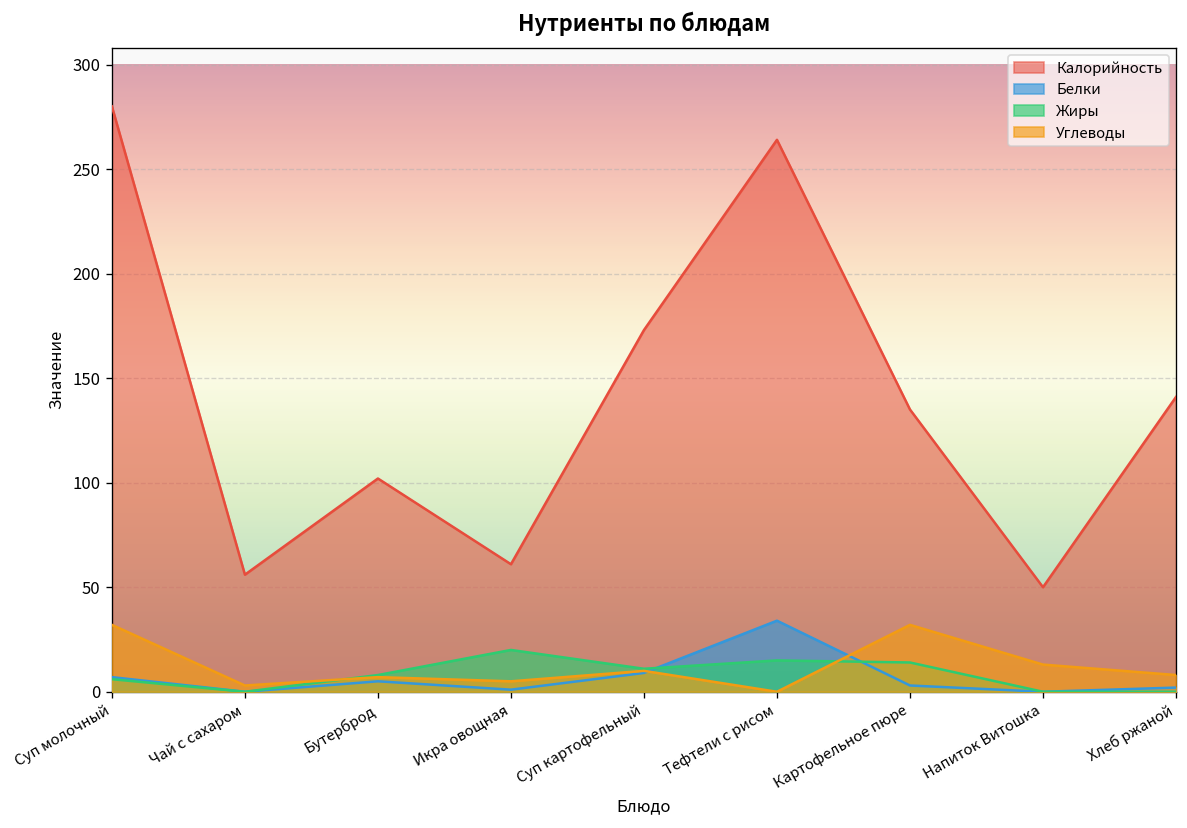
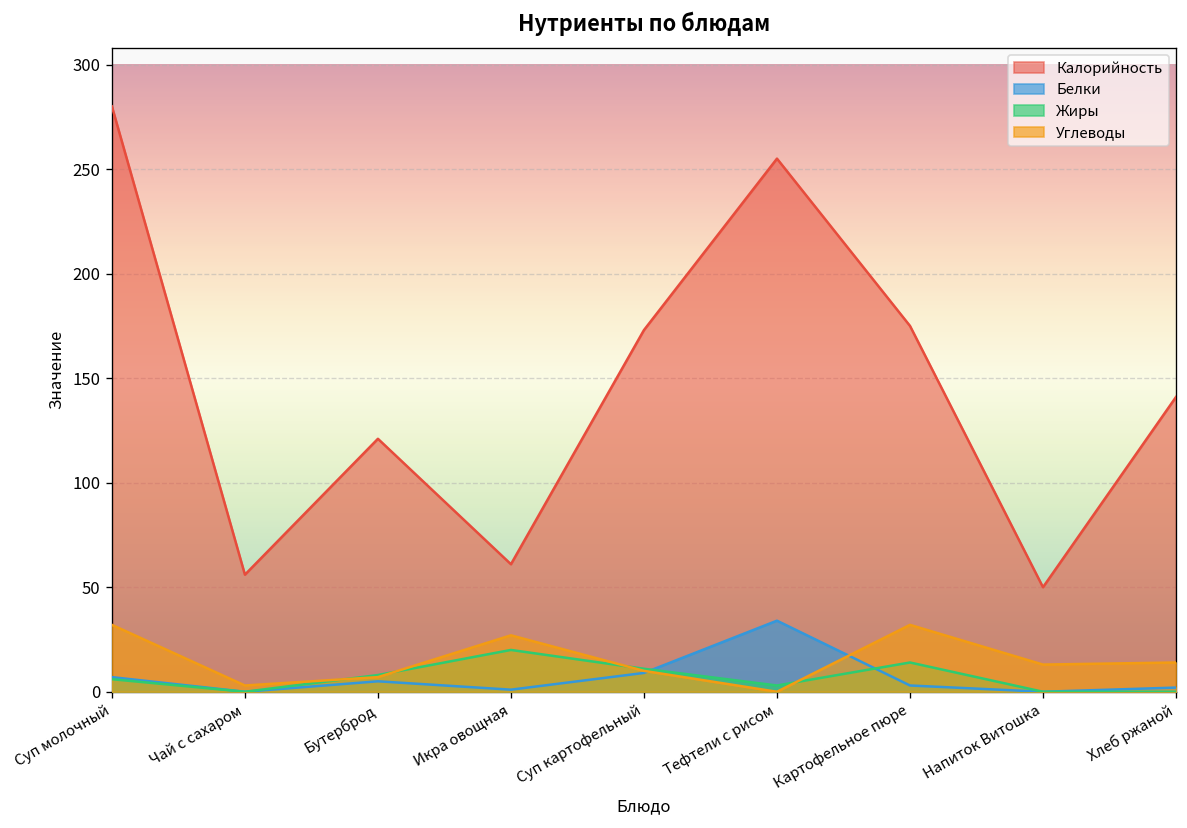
  {
    "Калорийность": {
      "Суп молочный": 280,
      "Чай с сахаром": 56,
-     "Бутерброд": 102,
+     "Бутерброд": 121,
      "Икра овощная": 61,
      "Суп картофельный": 173,
-     "Тефтели с рисом": 264,
-     "Картофельное пюре": 135,
+     "Тефтели с рисом": 255,
+     "Картофельное пюре": 175,
      "Напиток Витошка": 50,
      "Хлеб ржаной": 141
    },
    "Белки": {
      "Бутерброд": 5,
      "Икра овощная": 1,
      "Тефтели с рисом": 34,
      "Картофельное пюре": 3,
      "Хлеб ржаной": 2
    },
    "Жиры": {
      "Икра овощная": 20,
-     "Тефтели с рисом": 15,
+     "Тефтели с рисом": 3,
      "Картофельное пюре": 14,
      "Хлеб ржаной": 0
    },
    "Углеводы": {
      "Суп молочный": 32,
      "Чай с сахаром": 3,
-     "Икра овощная": 5,
+     "Икра овощная": 27,
      "Тефтели с рисом": 0,
      "Картофельное пюре": 32,
      "Напиток Витошка": 13,
-     "Хлеб ржаной": 8
+     "Хлеб ржаной": 14
    }
  }
